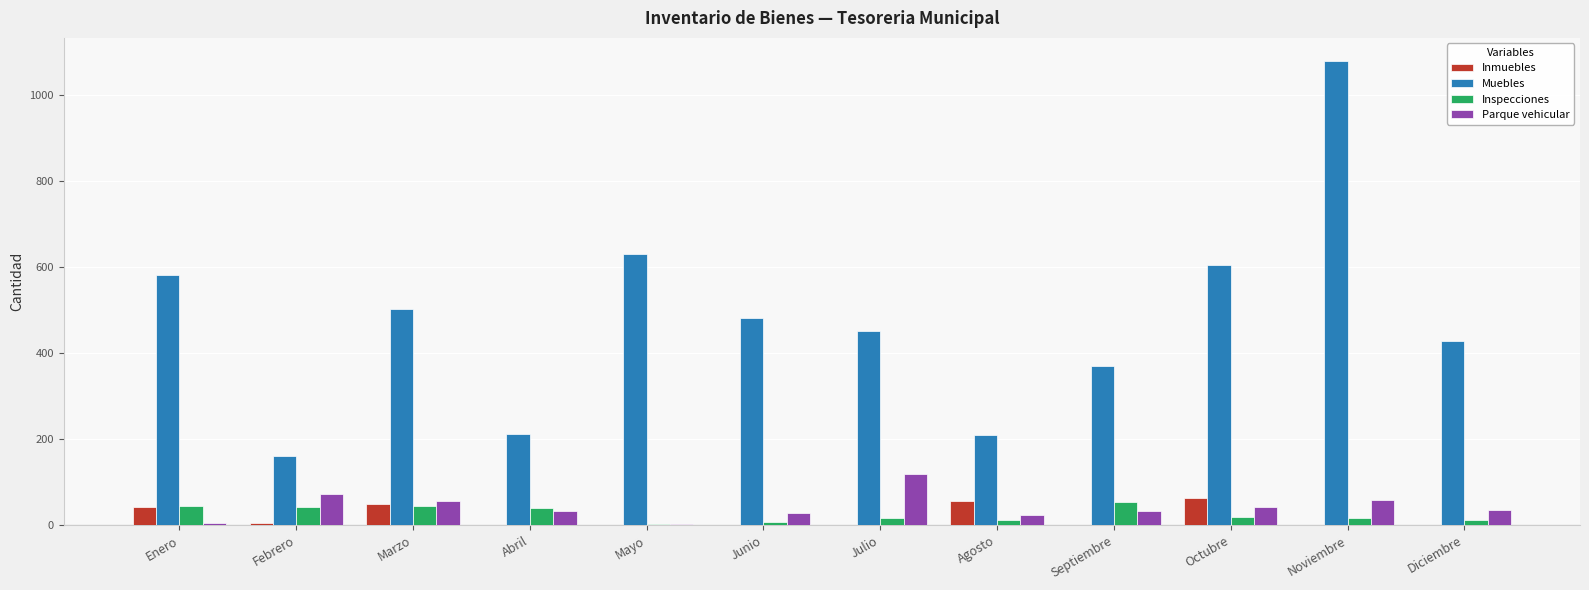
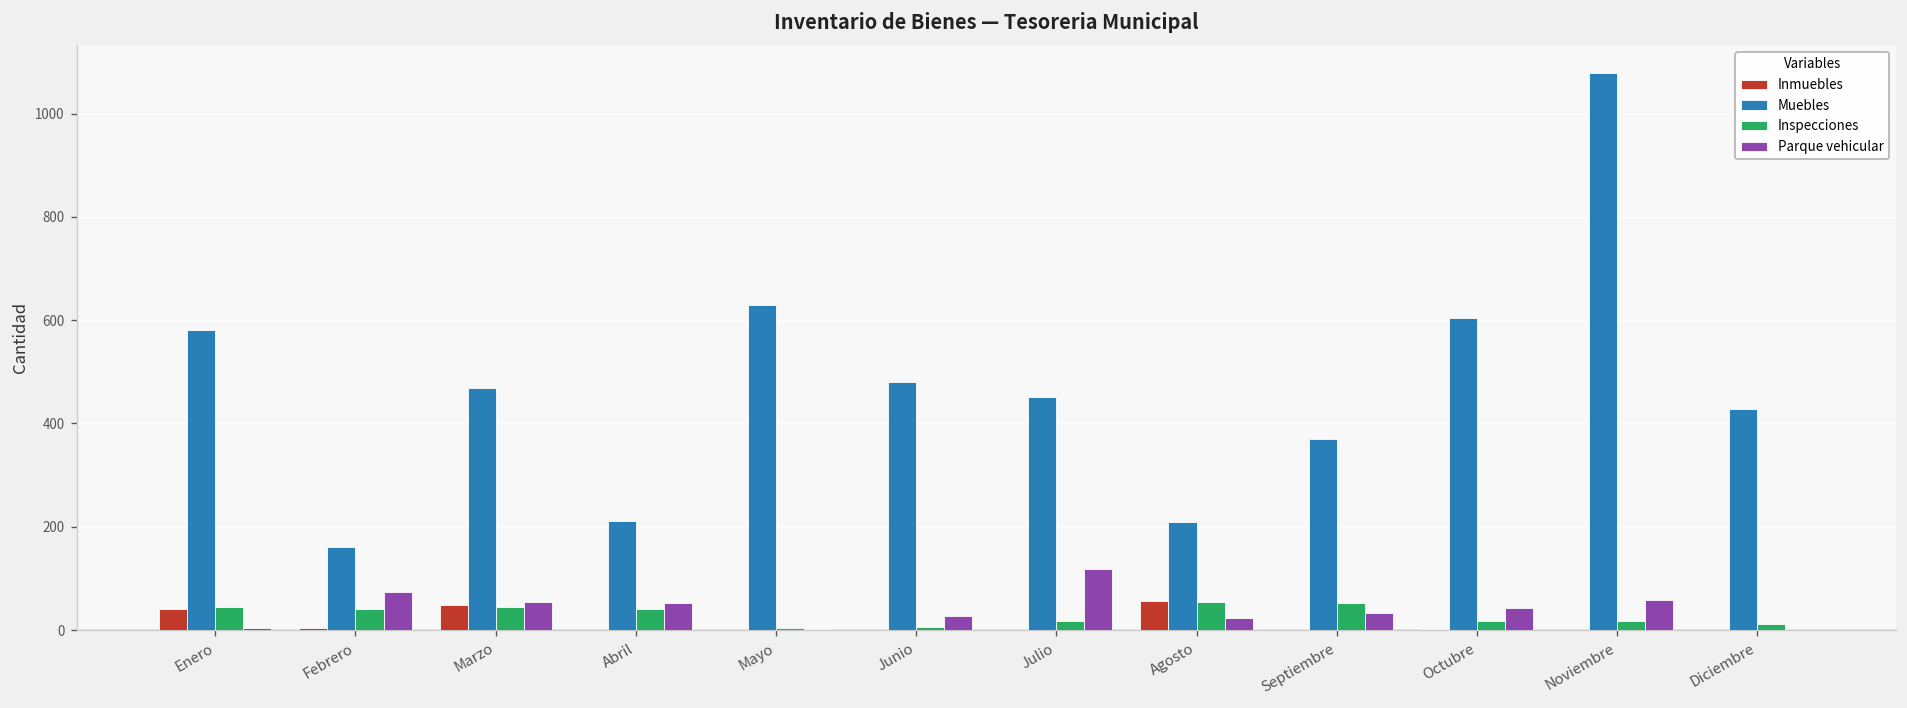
  {
    "Inmuebles": {
      "Enero": 40,
      "Marzo": 50,
      "Abril": 0,
      "Mayo": 0,
      "Junio": 0,
      "Julio": 0,
      "Agosto": 60,
      "Septiembre": 0,
-     "Octubre": 60,
+     "Octubre": 0,
      "Diciembre": 0
    },
    "Muebles": {
      "Enero": 580,
      "Febrero": 160,
-     "Marzo": 500,
+     "Marzo": 470,
      "Abril": 210,
      "Mayo": 630,
      "Junio": 480,
      "Julio": 450,
      "Agosto": 210,
      "Septiembre": 370,
      "Octubre": 600,
      "Noviembre": 1080,
      "Diciembre": 430
    },
    "Inspecciones": {
      "Enero": 50,
      "Febrero": 40,
      "Marzo": 40,
      "Abril": 40,
      "Junio": 10,
      "Julio": 20,
-     "Agosto": 10,
+     "Agosto": 60,
      "Septiembre": 50,
      "Octubre": 20,
      "Noviembre": 20,
      "Diciembre": 10
    },
    "Parque vehicular": {
      "Febrero": 70,
      "Marzo": 60,
-     "Abril": 30,
+     "Abril": 50,
      "Junio": 30,
      "Julio": 120,
      "Agosto": 20,
      "Septiembre": 30,
      "Octubre": 40,
      "Noviembre": 60,
-     "Diciembre": 30
+     "Diciembre": 0
    }
  }
